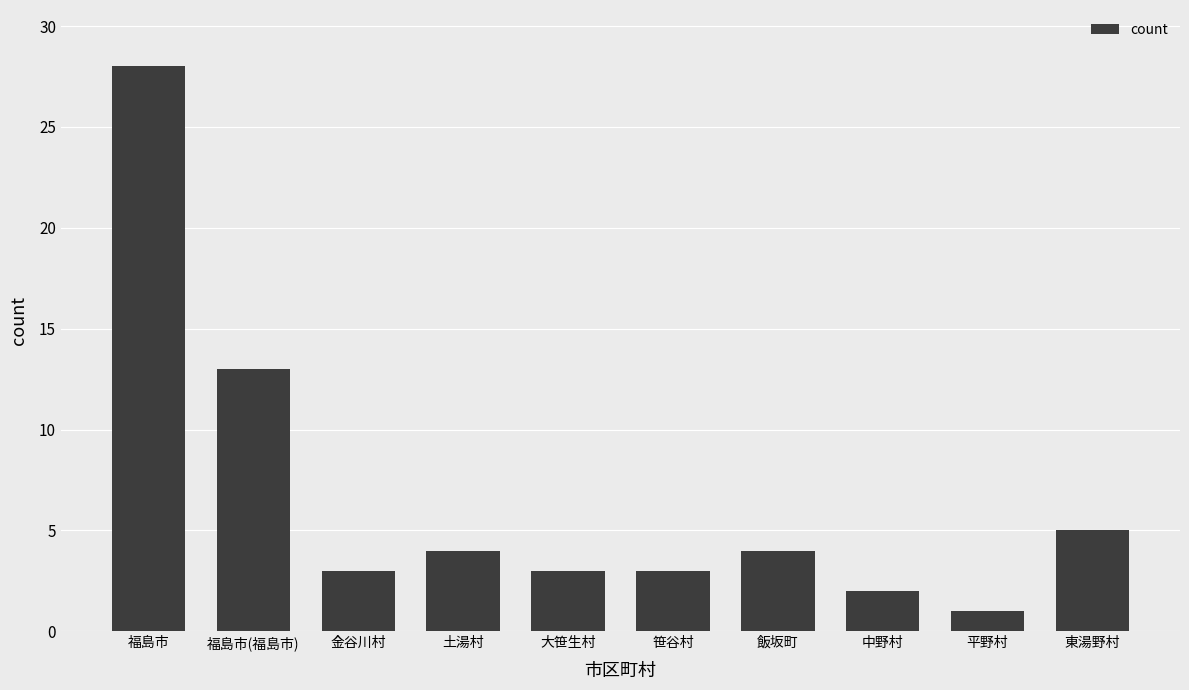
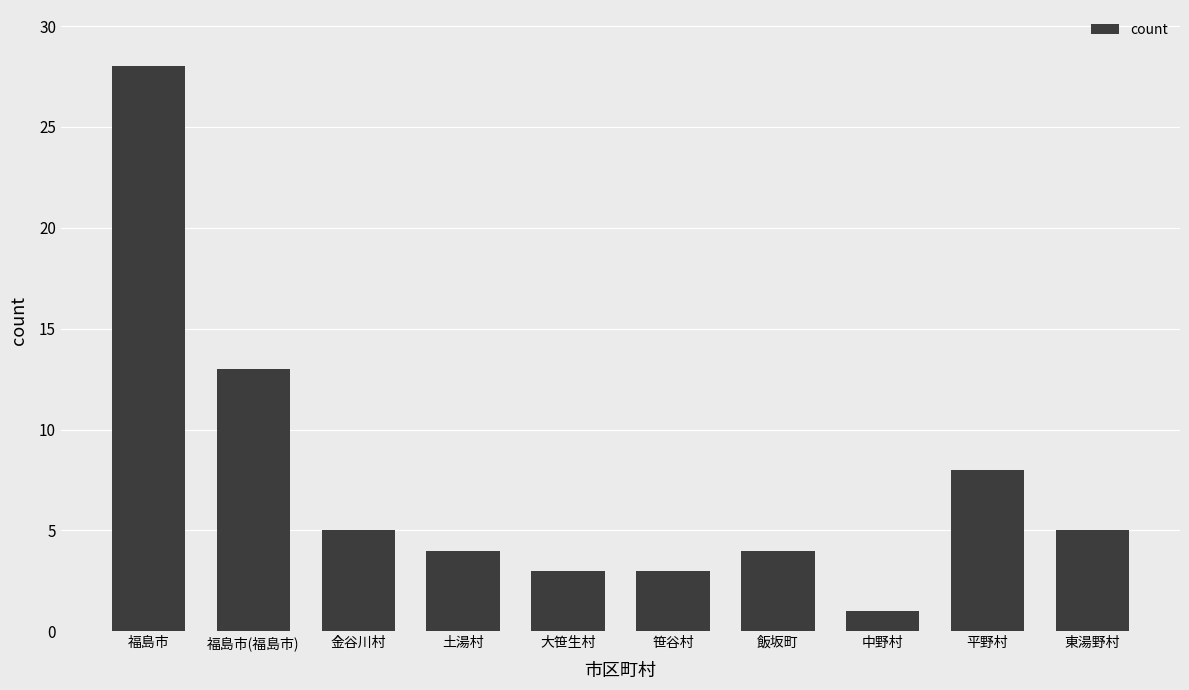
  {
    "福島市": 28,
    "福島市(福島市)": 13,
-   "金谷川村": 3,
+   "金谷川村": 5,
    "土湯村": 4,
    "大笹生村": 3,
    "笹谷村": 3,
    "飯坂町": 4,
-   "中野村": 2,
-   "平野村": 1,
+   "中野村": 1,
+   "平野村": 8,
    "東湯野村": 5
  }
